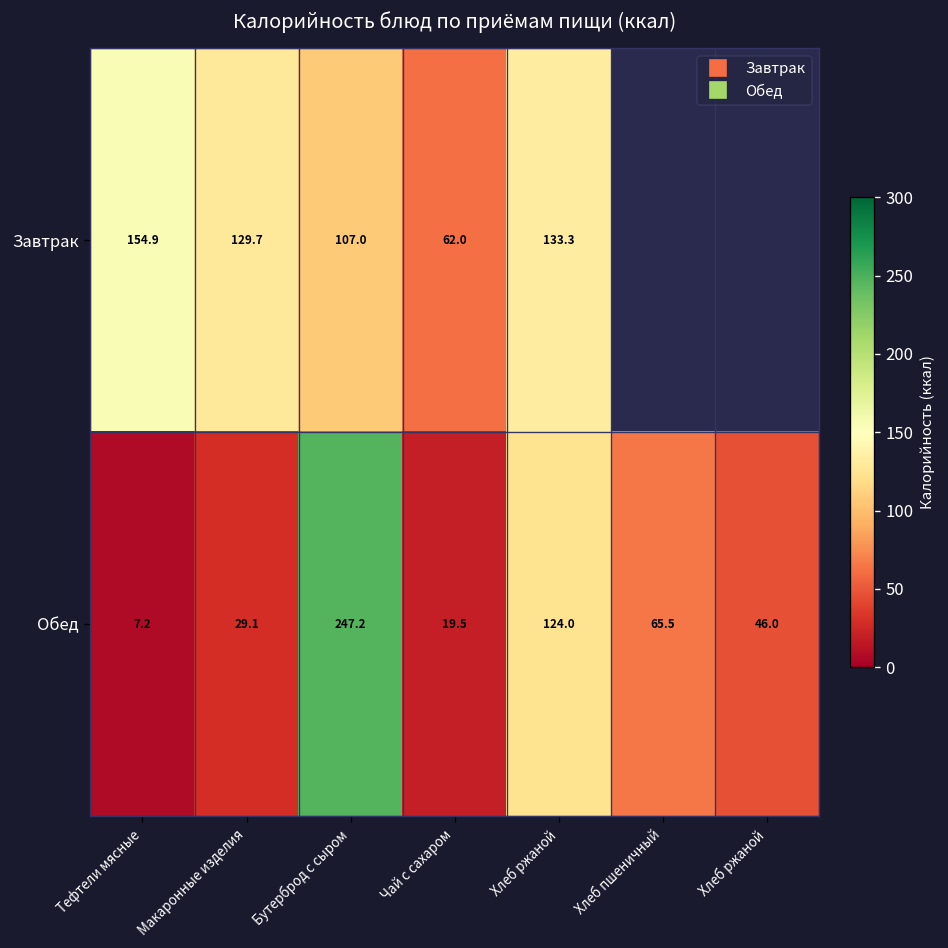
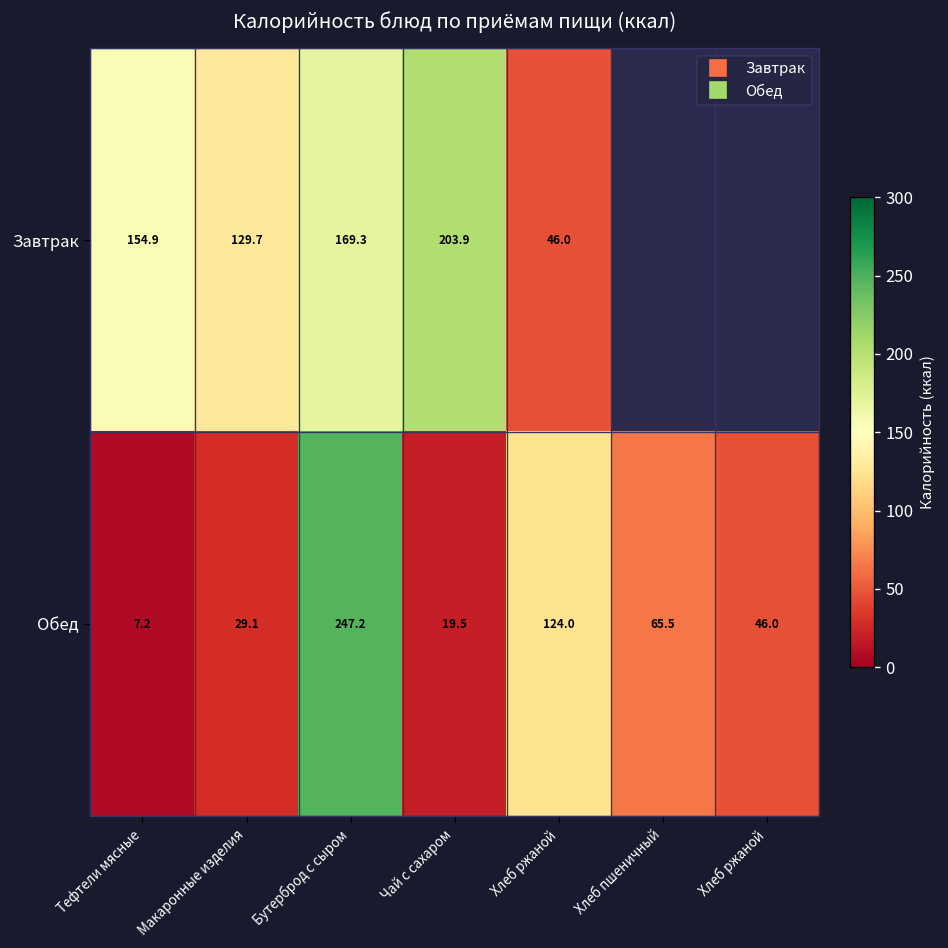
  {
    "Завтрак": {
      "Тефтели мясные": 154.9,
      "Макаронные изделия": 129.7,
-     "Бутерброд с сыром": 107.0,
-     "Чай с сахаром": 62.0,
-     "Хлеб ржаной": 133.3
+     "Бутерброд с сыром": 169.3,
+     "Чай с сахаром": 203.9,
+     "Хлеб ржаной": 46.0
    },
    "Обед": {
      "Тефтели мясные": 7.2,
      "Макаронные изделия": 29.1,
      "Бутерброд с сыром": 247.2,
      "Чай с сахаром": 19.5,
      "Хлеб пшеничный": 65.5
    }
  }
